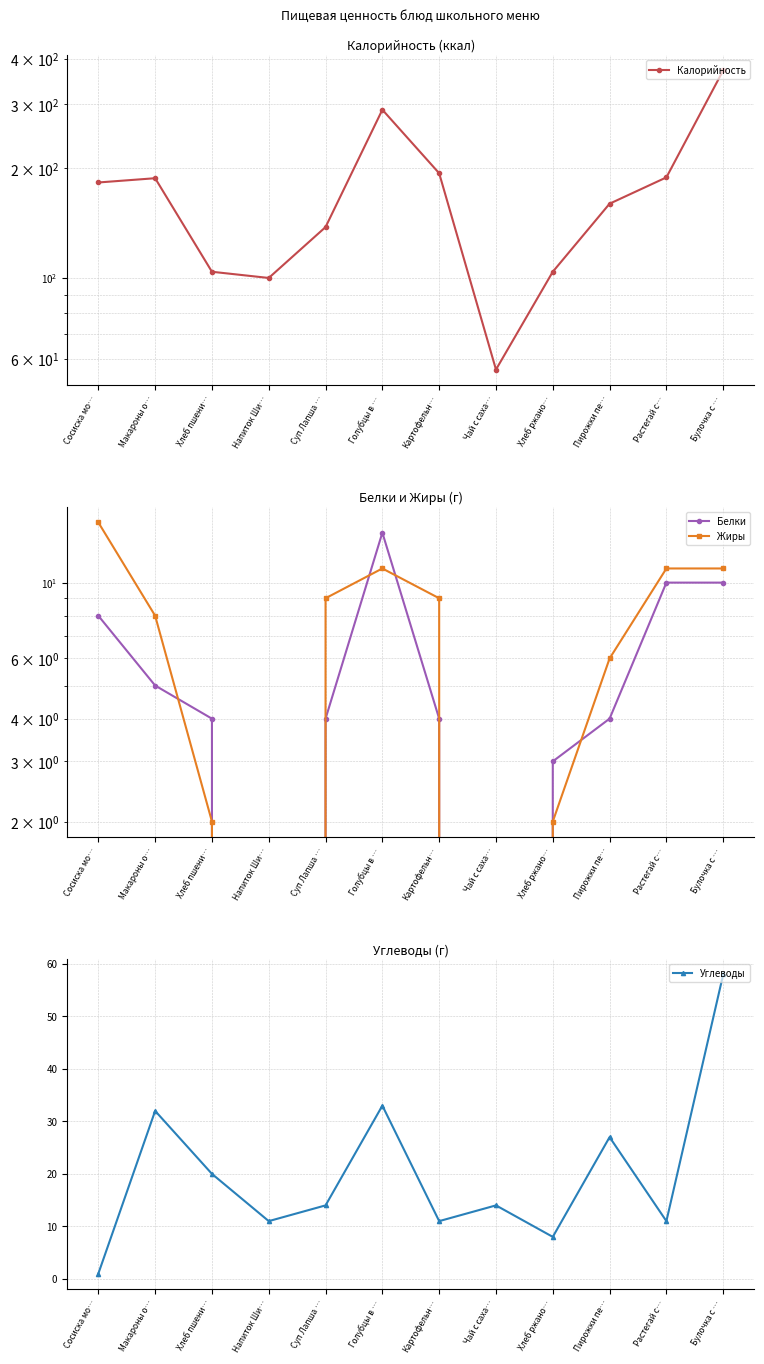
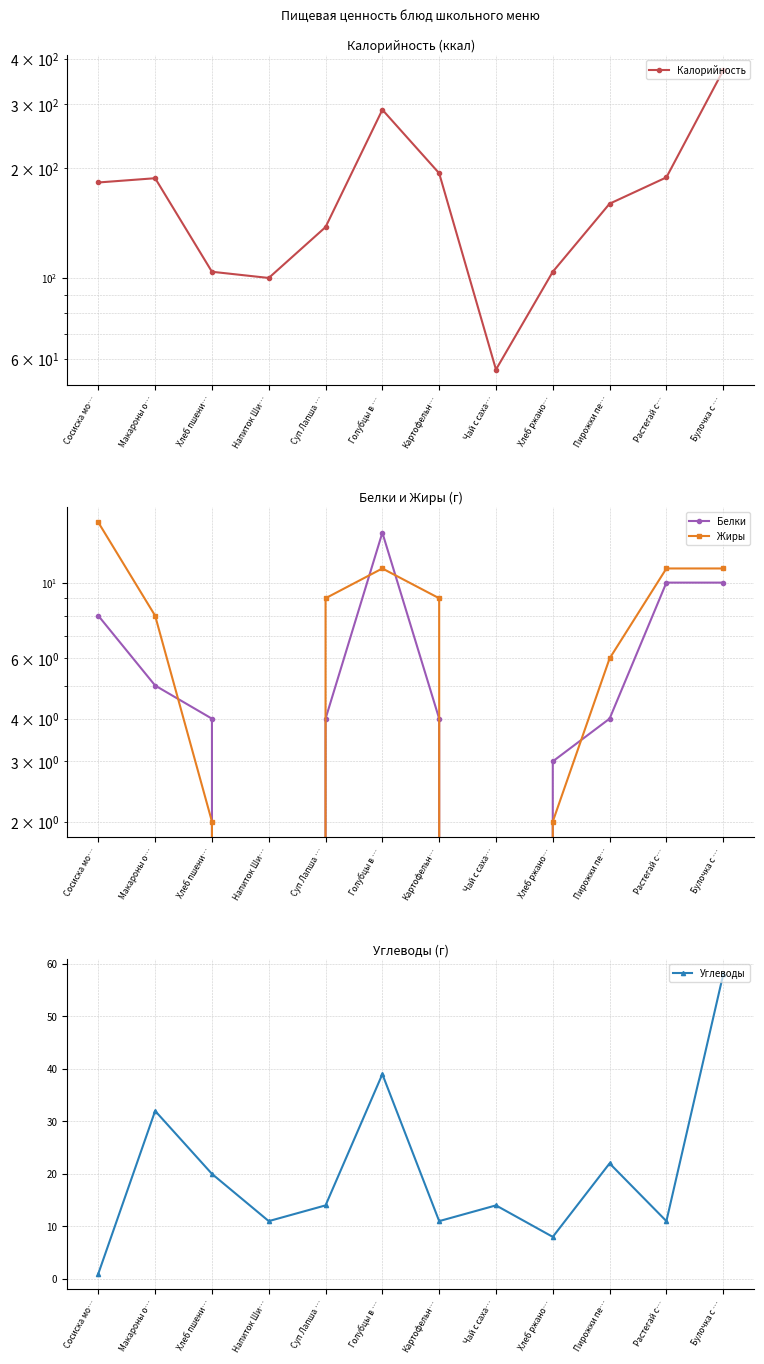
  {
    "Углеводы (г)": {
      "Сосиска мо…": 1,
      "Макароны о…": 32,
      "Хлеб пшени…": 20,
      "Напиток Ши…": 11,
      "Суп Лапша …": 14,
-     "Голубцы в …": 33,
+     "Голубцы в …": 39,
      "Картофельн…": 11,
      "Чай с саха…": 14,
      "Хлеб ржано…": 8,
-     "Пирожки пе…": 27,
+     "Пирожки пе…": 22,
      "Растегай с…": 11
    }
  }
